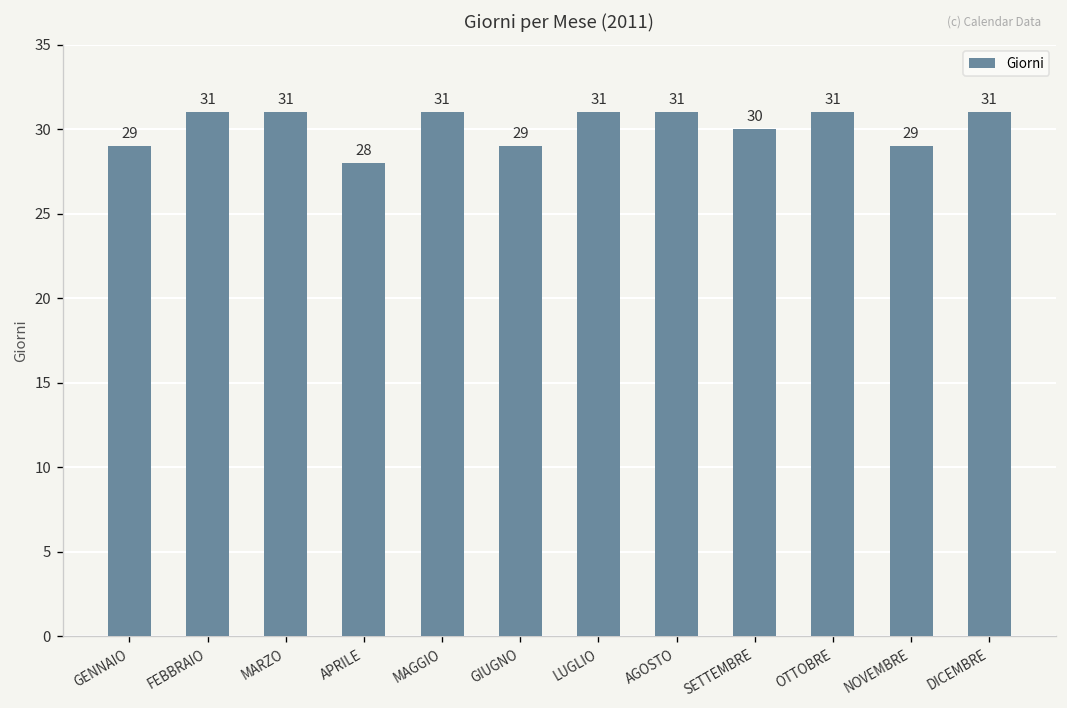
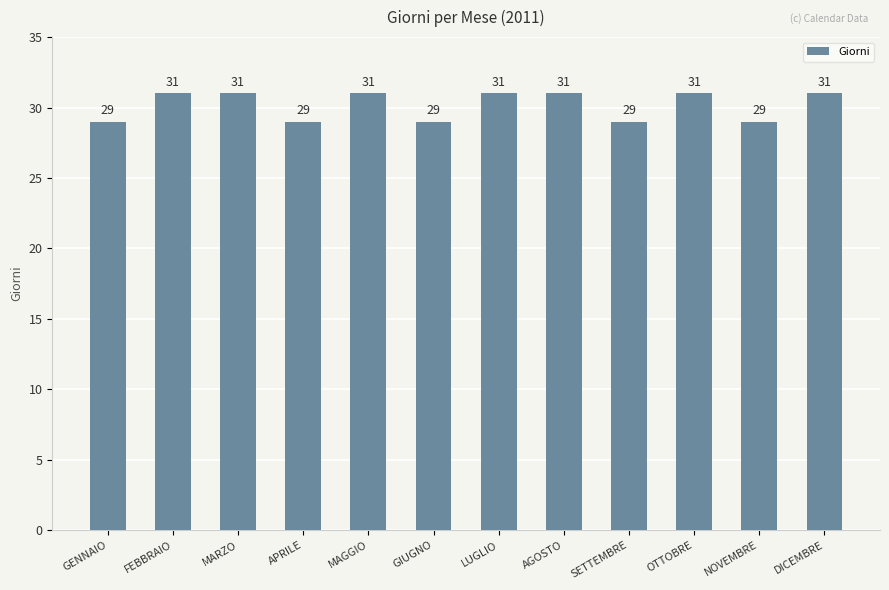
  {
    "GENNAIO": 29,
    "FEBBRAIO": 31,
    "MARZO": 31,
-   "APRILE": 28,
+   "APRILE": 29,
    "MAGGIO": 31,
    "GIUGNO": 29,
    "LUGLIO": 31,
    "AGOSTO": 31,
-   "SETTEMBRE": 30,
+   "SETTEMBRE": 29,
    "OTTOBRE": 31,
    "NOVEMBRE": 29,
    "DICEMBRE": 31
  }
